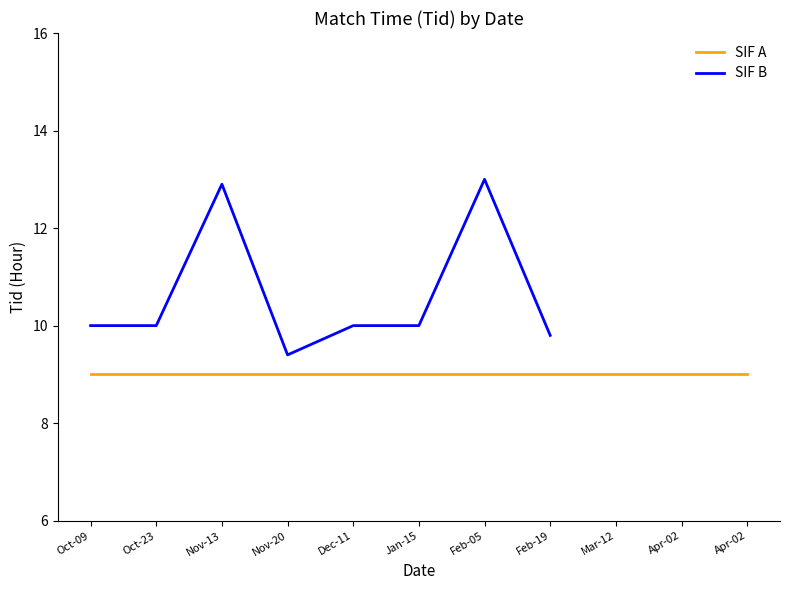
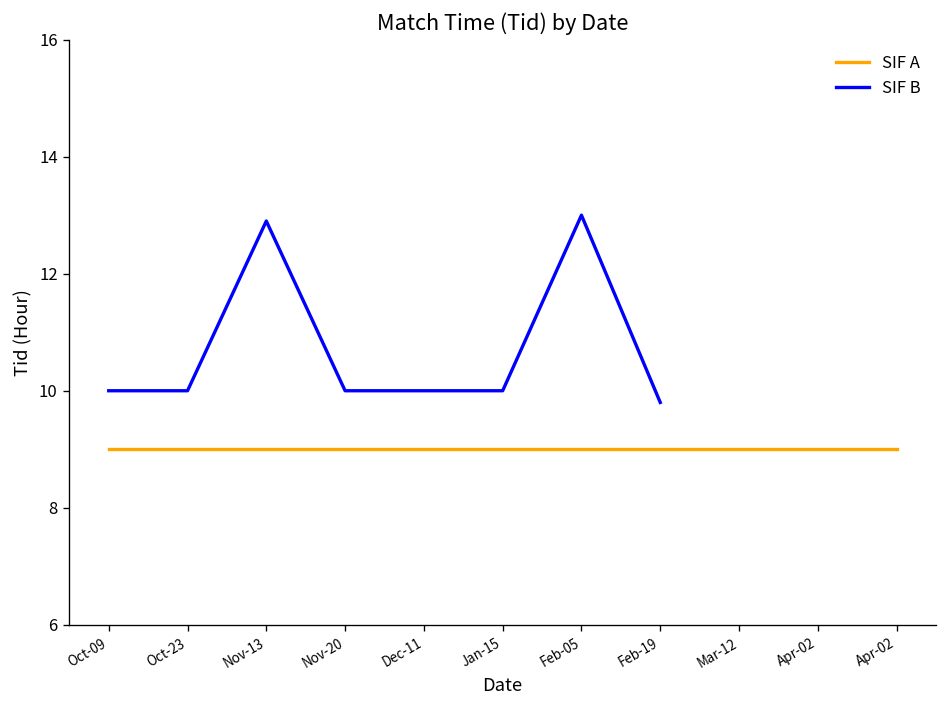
  {
    "SIF A": {
      "Oct-09": 9.0,
      "Oct-23": 9.0,
      "Nov-13": 9.0,
      "Nov-20": 9.0,
      "Dec-11": 9.0,
      "Jan-15": 9.0,
      "Feb-05": 9.0,
      "Feb-19": 9.0,
      "Mar-12": 9.0
    },
    "SIF B": {
      "Oct-09": 10.0,
      "Oct-23": 10.0,
      "Nov-13": 12.9,
-     "Nov-20": 9.4,
+     "Nov-20": 10.0,
      "Dec-11": 10.0,
      "Jan-15": 10.0,
      "Feb-05": 13.0,
      "Feb-19": 9.8
    }
  }
